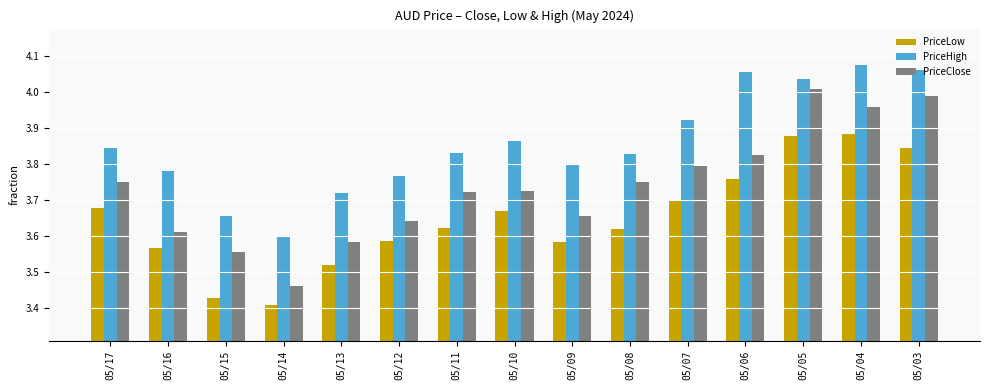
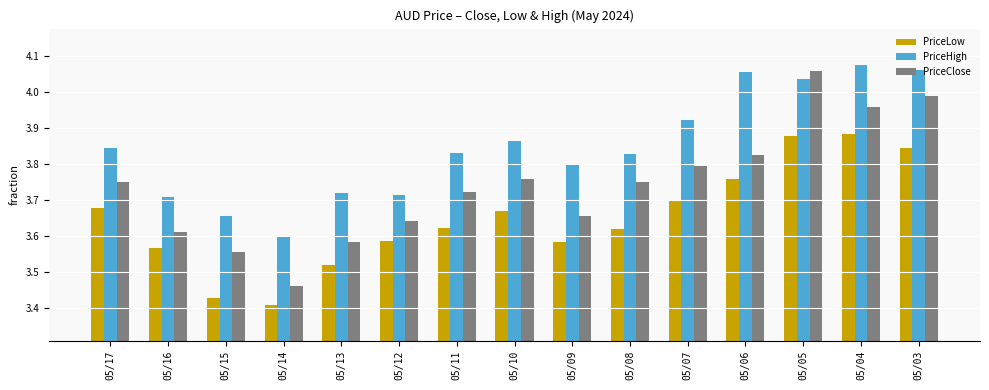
  {
    "PriceLow": {
      "05/17": 3.68,
      "05/16": 3.57,
      "05/15": 3.43,
      "05/14": 3.41,
      "05/13": 3.52,
      "05/12": 3.59,
      "05/11": 3.62,
      "05/10": 3.67,
      "05/09": 3.59,
      "05/08": 3.62,
      "05/07": 3.70,
      "05/06": 3.76,
      "05/05": 3.88,
      "05/04": 3.88,
      "05/03": 3.85
    },
    "PriceHigh": {
      "05/17": 3.84,
-     "05/16": 3.78,
+     "05/16": 3.71,
      "05/15": 3.66,
      "05/14": 3.60,
      "05/13": 3.72,
-     "05/12": 3.77,
+     "05/12": 3.71,
      "05/11": 3.83,
      "05/10": 3.86,
      "05/09": 3.80,
      "05/08": 3.83,
      "05/07": 3.92,
      "05/06": 4.05,
      "05/05": 4.04,
      "05/04": 4.08,
      "05/03": 4.06
    },
    "PriceClose": {
      "05/17": 3.75,
      "05/16": 3.61,
      "05/15": 3.56,
      "05/14": 3.46,
      "05/13": 3.58,
      "05/12": 3.64,
      "05/11": 3.72,
-     "05/10": 3.73,
+     "05/10": 3.76,
      "05/09": 3.66,
      "05/08": 3.75,
      "05/07": 3.80,
      "05/06": 3.83,
-     "05/05": 4.01,
+     "05/05": 4.06,
      "05/04": 3.96,
      "05/03": 3.99
    }
  }
